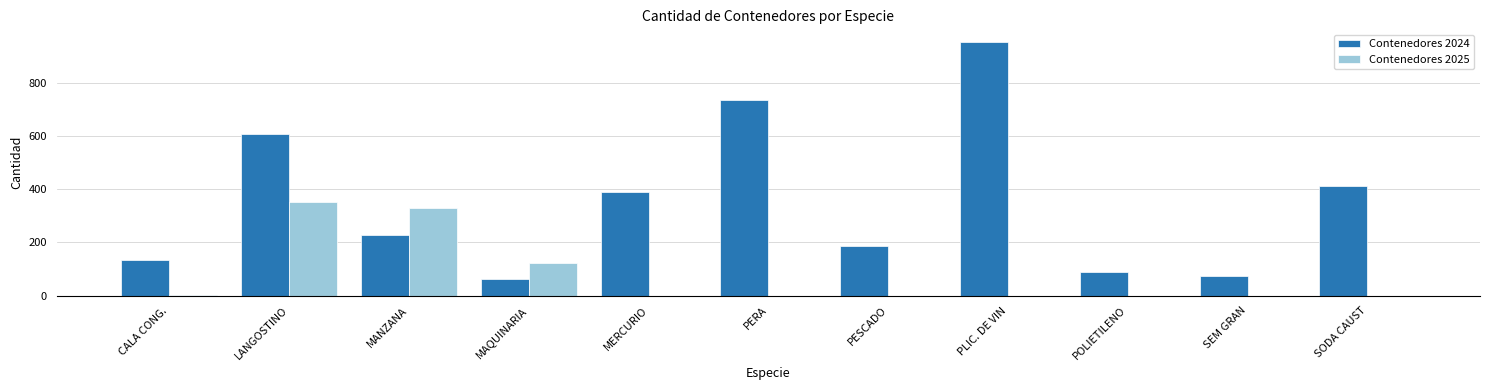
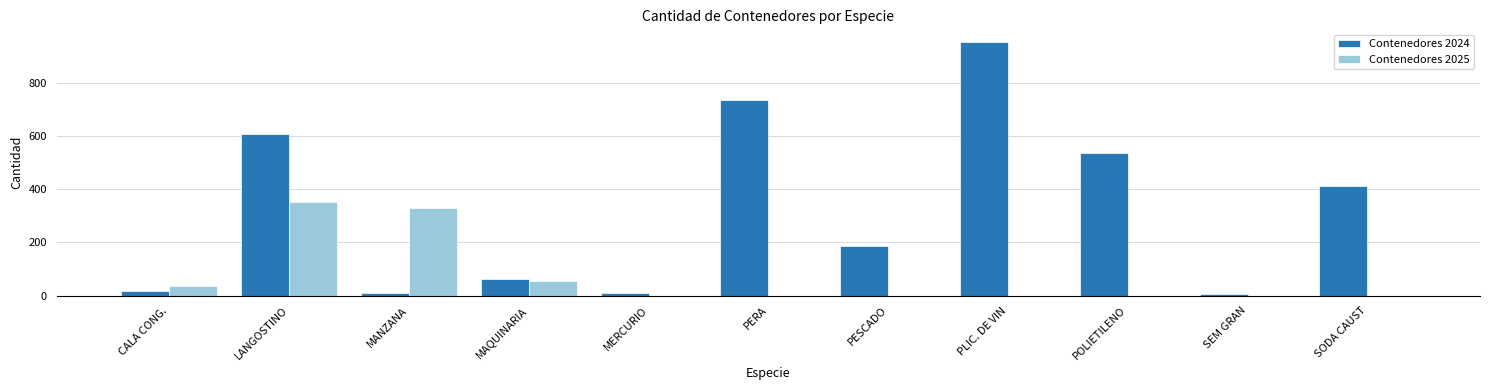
  {
    "Contenedores 2024": {
-     "CALA CONG.": 140,
+     "CALA CONG.": 20,
      "LANGOSTINO": 610,
-     "MANZANA": 230,
+     "MANZANA": 10,
      "MAQUINARIA": 60,
-     "MERCURIO": 390,
+     "MERCURIO": 10,
      "PERA": 730,
      "PESCADO": 190,
      "PLIC. DE VIN": 950,
-     "POLIETILENO": 90,
-     "SEM GRAN": 70,
+     "POLIETILENO": 540,
+     "SEM GRAN": 10,
      "SODA CAUST": 410
    },
    "Contenedores 2025": {
-     "CALA CONG.": 0,
+     "CALA CONG.": 40,
      "LANGOSTINO": 350,
      "MANZANA": 330,
-     "MAQUINARIA": 120,
+     "MAQUINARIA": 60,
      "MERCURIO": 0,
      "PERA": 0,
      "PESCADO": 0,
      "PLIC. DE VIN": 0,
      "POLIETILENO": 0,
      "SEM GRAN": 0,
      "SODA CAUST": 0
    }
  }
